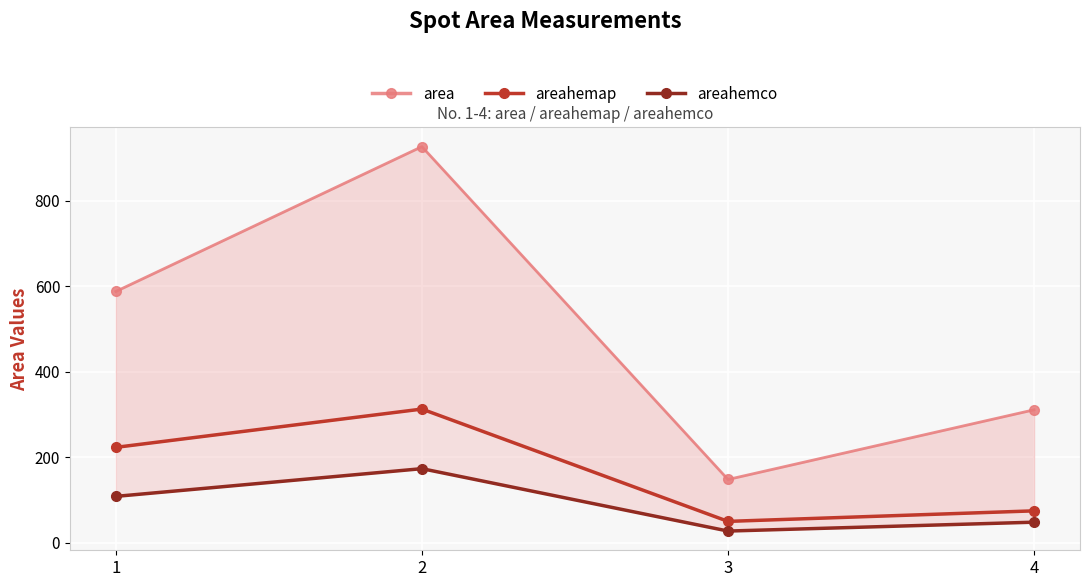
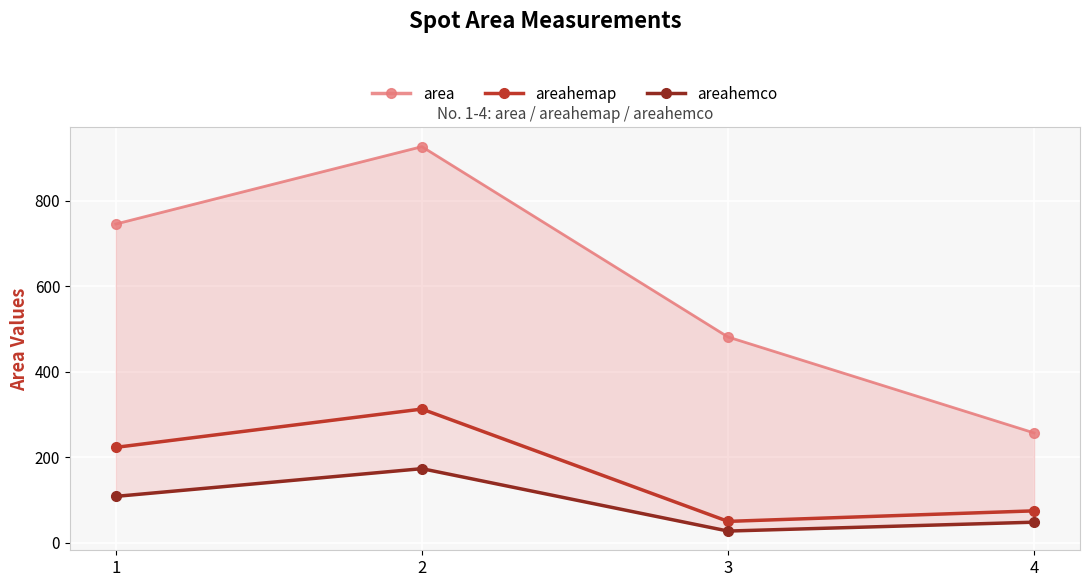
  {
    "area": {
-     "1": 590,
+     "1": 750,
      "2": 930,
-     "3": 150,
-     "4": 310
+     "3": 480,
+     "4": 260
    }
  }
